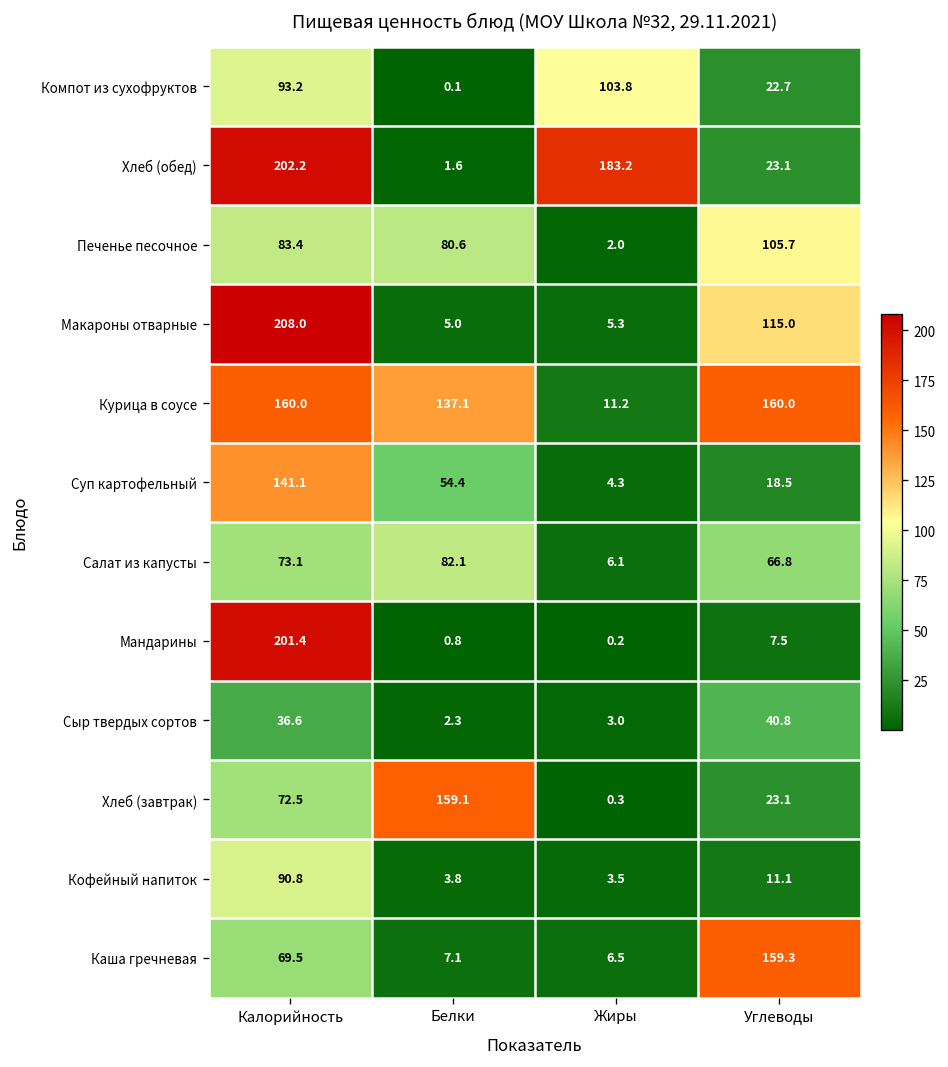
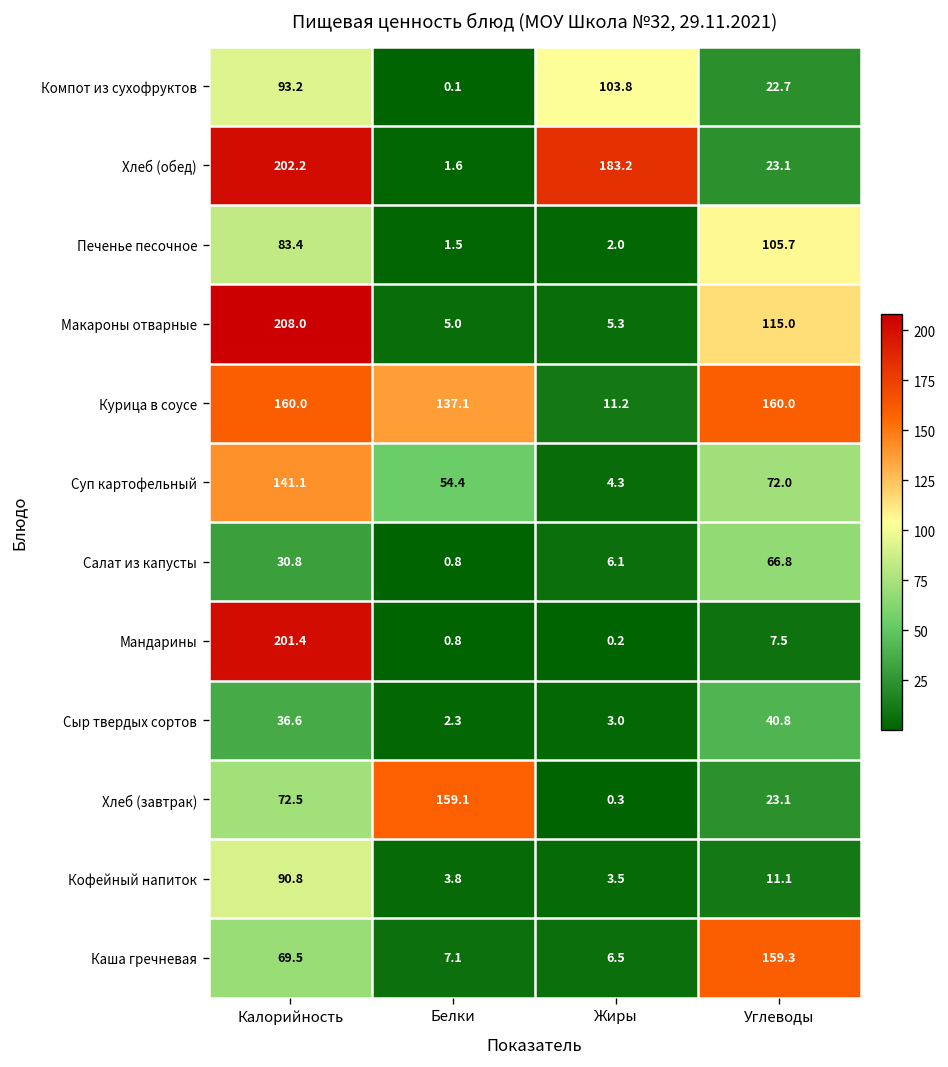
  {
    "Компот из сухофруктов": {
      "Калорийность": 93.2,
      "Белки": 0.1,
      "Жиры": 103.8,
      "Углеводы": 22.7
    },
    "Хлеб (обед)": {
      "Калорийность": 202.2,
      "Белки": 1.6,
      "Жиры": 183.2,
      "Углеводы": 23.1
    },
    "Печенье песочное": {
      "Калорийность": 83.4,
-     "Белки": 80.6,
+     "Белки": 1.5,
      "Жиры": 2.0,
      "Углеводы": 105.7
    },
    "Макароны отварные": {
      "Калорийность": 208.0,
      "Белки": 5.0,
      "Жиры": 5.3,
      "Углеводы": 115.0
    },
    "Курица в соусе": {
      "Калорийность": 160.0,
      "Белки": 137.1,
      "Жиры": 11.2,
      "Углеводы": 160.0
    },
    "Суп картофельный": {
      "Калорийность": 141.1,
      "Белки": 54.4,
      "Жиры": 4.3,
-     "Углеводы": 18.5
+     "Углеводы": 72.0
    },
    "Салат из капусты": {
-     "Калорийность": 73.1,
-     "Белки": 82.1,
+     "Калорийность": 30.8,
+     "Белки": 0.8,
      "Жиры": 6.1,
      "Углеводы": 66.8
    },
    "Мандарины": {
      "Калорийность": 201.4,
      "Белки": 0.8,
      "Жиры": 0.2,
      "Углеводы": 7.5
    },
    "Сыр твердых сортов": {
      "Калорийность": 36.6,
      "Белки": 2.3,
      "Жиры": 3.0,
      "Углеводы": 40.8
    },
    "Хлеб (завтрак)": {
      "Калорийность": 72.5,
      "Белки": 159.1,
      "Жиры": 0.3,
      "Углеводы": 23.1
    },
    "Кофейный напиток": {
      "Калорийность": 90.8,
      "Белки": 3.8,
      "Жиры": 3.5,
      "Углеводы": 11.1
    },
    "Каша гречневая": {
      "Калорийность": 69.5,
      "Белки": 7.1,
      "Жиры": 6.5,
      "Углеводы": 159.3
    }
  }
